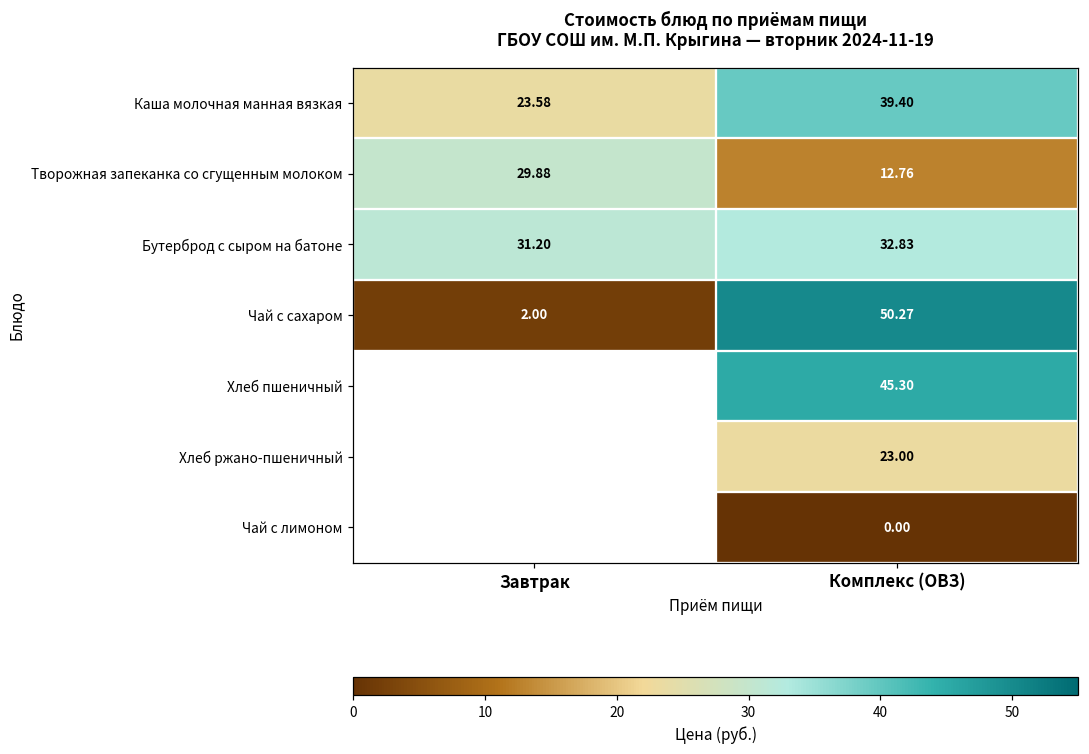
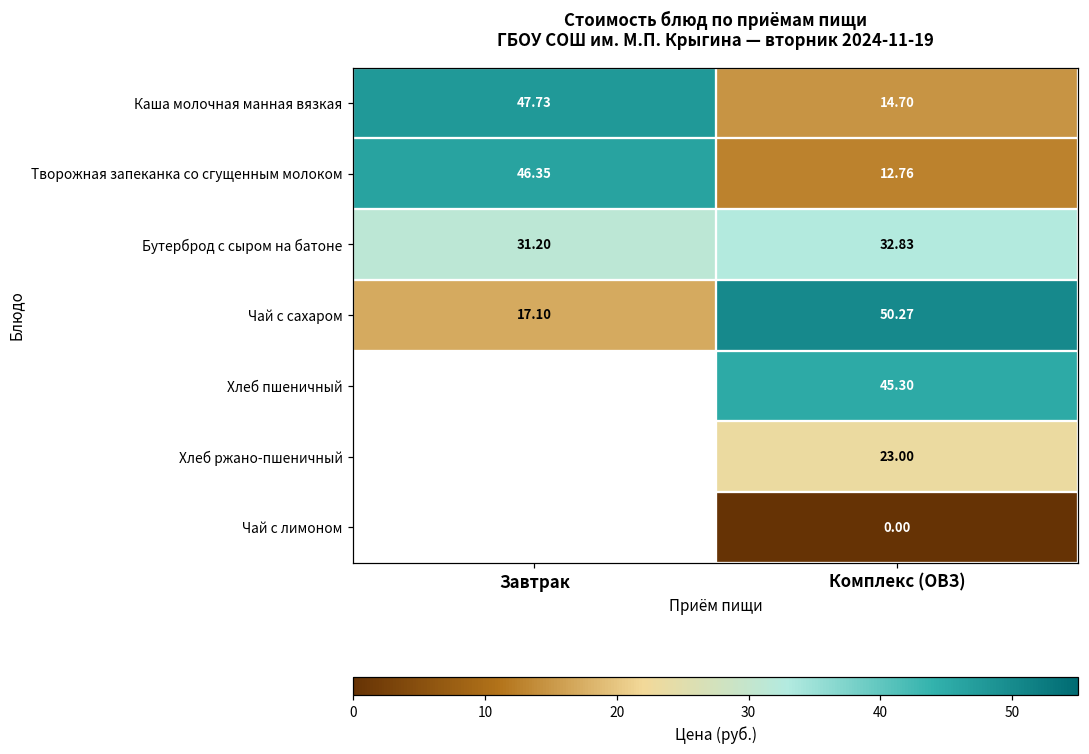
  {
    "Каша молочная манная вязкая": {
-     "Завтрак": 23.58,
-     "Комплекс (ОВЗ)": 39.40
+     "Завтрак": 47.73,
+     "Комплекс (ОВЗ)": 14.70
    },
    "Творожная запеканка со сгущенным молоком": {
-     "Завтрак": 29.88,
+     "Завтрак": 46.35,
      "Комплекс (ОВЗ)": 12.76
    },
    "Бутерброд с сыром на батоне": {
      "Завтрак": 31.20,
      "Комплекс (ОВЗ)": 32.83
    },
    "Чай с сахаром": {
-     "Завтрак": 2.00,
+     "Завтрак": 17.10,
      "Комплекс (ОВЗ)": 50.27
    },
    "Хлеб пшеничный": {
      "Комплекс (ОВЗ)": 45.30
    },
    "Хлеб ржано-пшеничный": {
      "Комплекс (ОВЗ)": 23.00
    },
    "Чай с лимоном": {
      "Комплекс (ОВЗ)": 0.00
    }
  }
